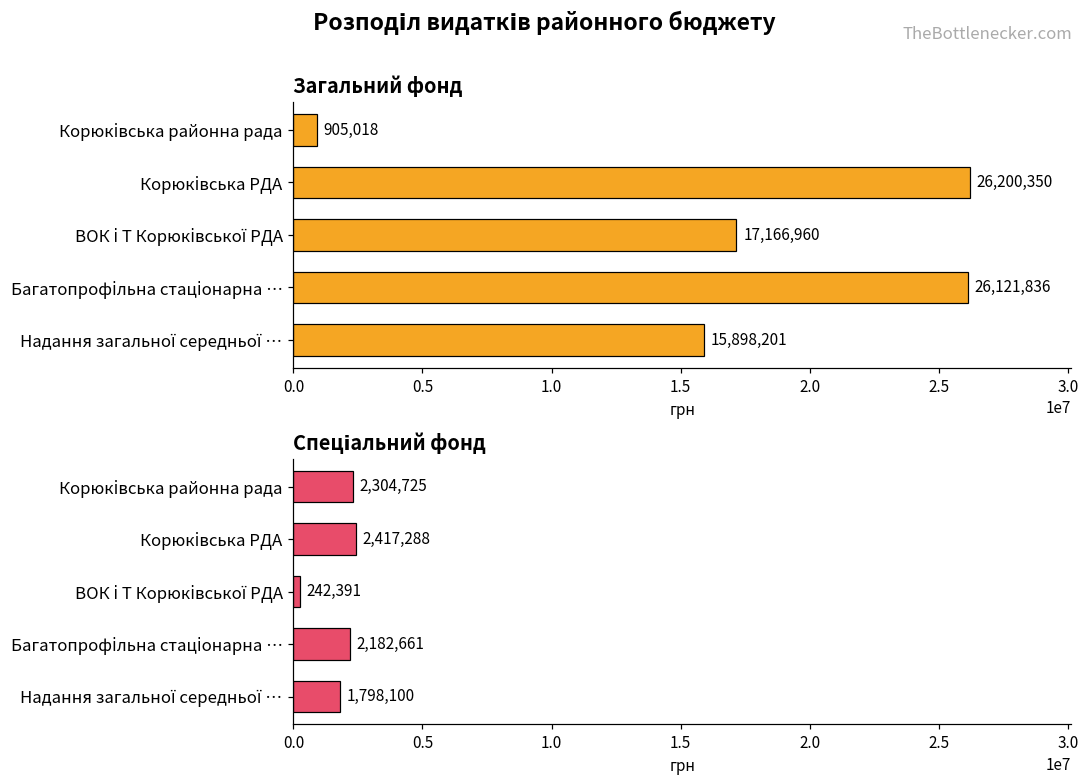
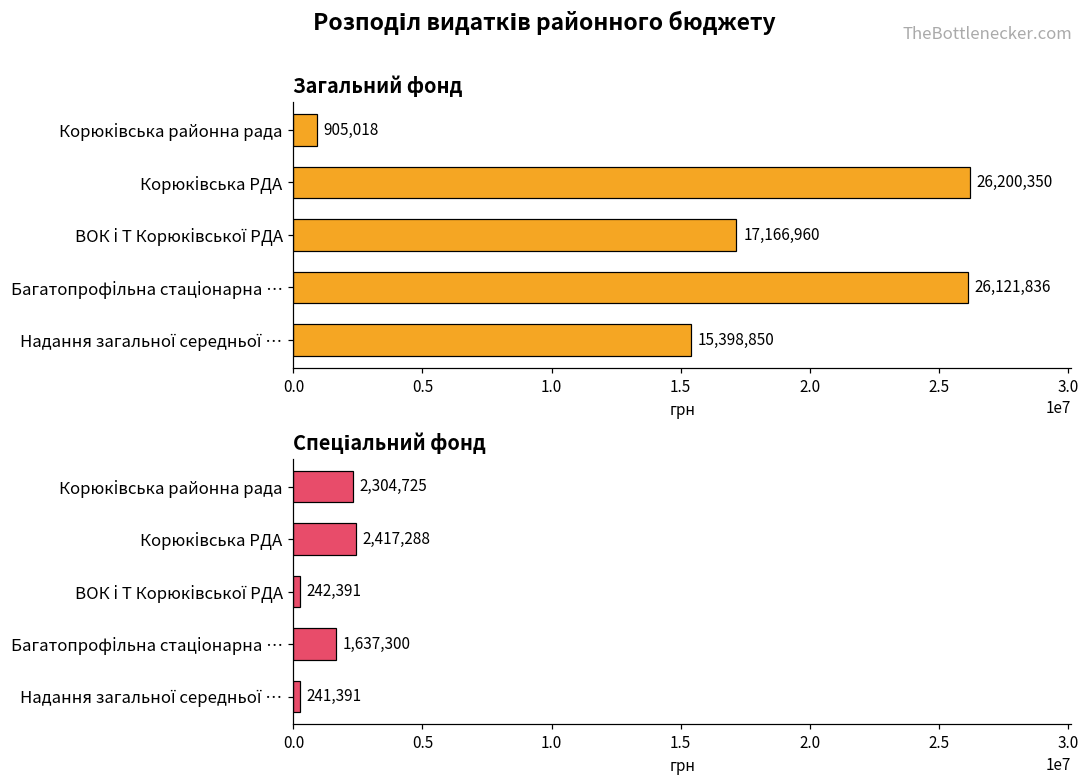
  {
    "Загальний фонд": {
      "Корюківська районна рада": "905,018",
      "Корюківська РДА": "26,200,350",
      "ВОК і Т Корюківської РДА": "17,166,960",
      "Багатопрофільна стаціонарна …": "26,121,836",
-     "Надання загальної середньої …": "15,898,201"
+     "Надання загальної середньої …": "15,398,850"
    },
    "Спеціальний фонд": {
      "Корюківська районна рада": "2,304,725",
      "Корюківська РДА": "2,417,288",
      "ВОК і Т Корюківської РДА": "242,391",
-     "Багатопрофільна стаціонарна …": "2,182,661",
-     "Надання загальної середньої …": "1,798,100"
+     "Багатопрофільна стаціонарна …": "1,637,300",
+     "Надання загальної середньої …": "241,391"
    }
  }
